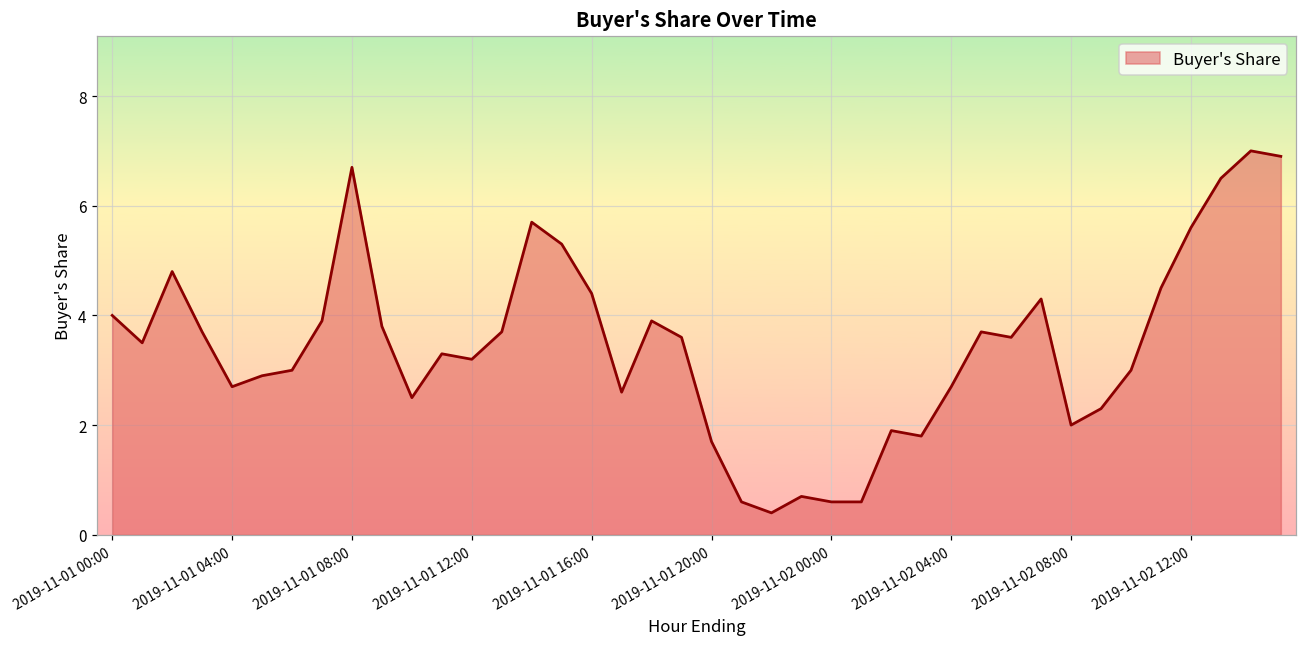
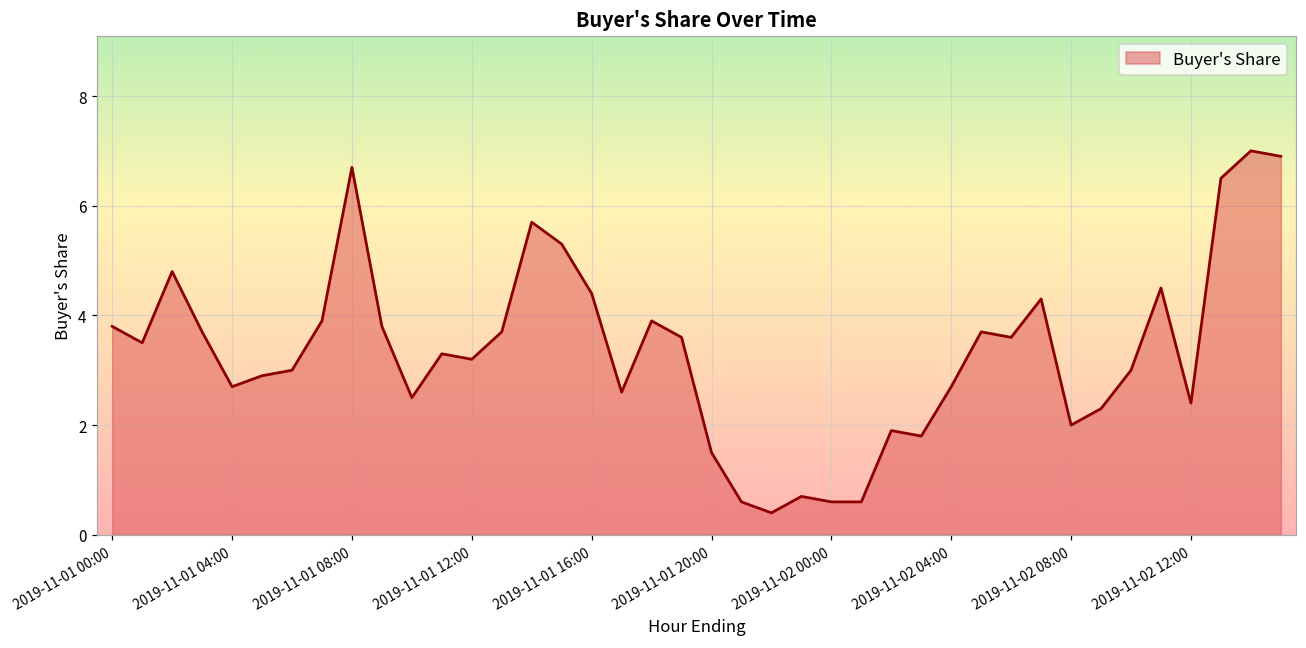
  {
-   "2019-11-01 00:00": 4.0,
+   "2019-11-01 00:00": 3.8,
    "2019-11-01 04:00": 2.7,
    "2019-11-01 08:00": 6.7,
    "2019-11-01 12:00": 3.2,
    "2019-11-01 16:00": 4.4,
-   "2019-11-01 20:00": 1.7,
+   "2019-11-01 20:00": 1.5,
    "2019-11-02 00:00": 0.6,
    "2019-11-02 04:00": 2.7,
    "2019-11-02 08:00": 2.0,
-   "2019-11-02 12:00": 5.6
+   "2019-11-02 12:00": 2.4
  }
